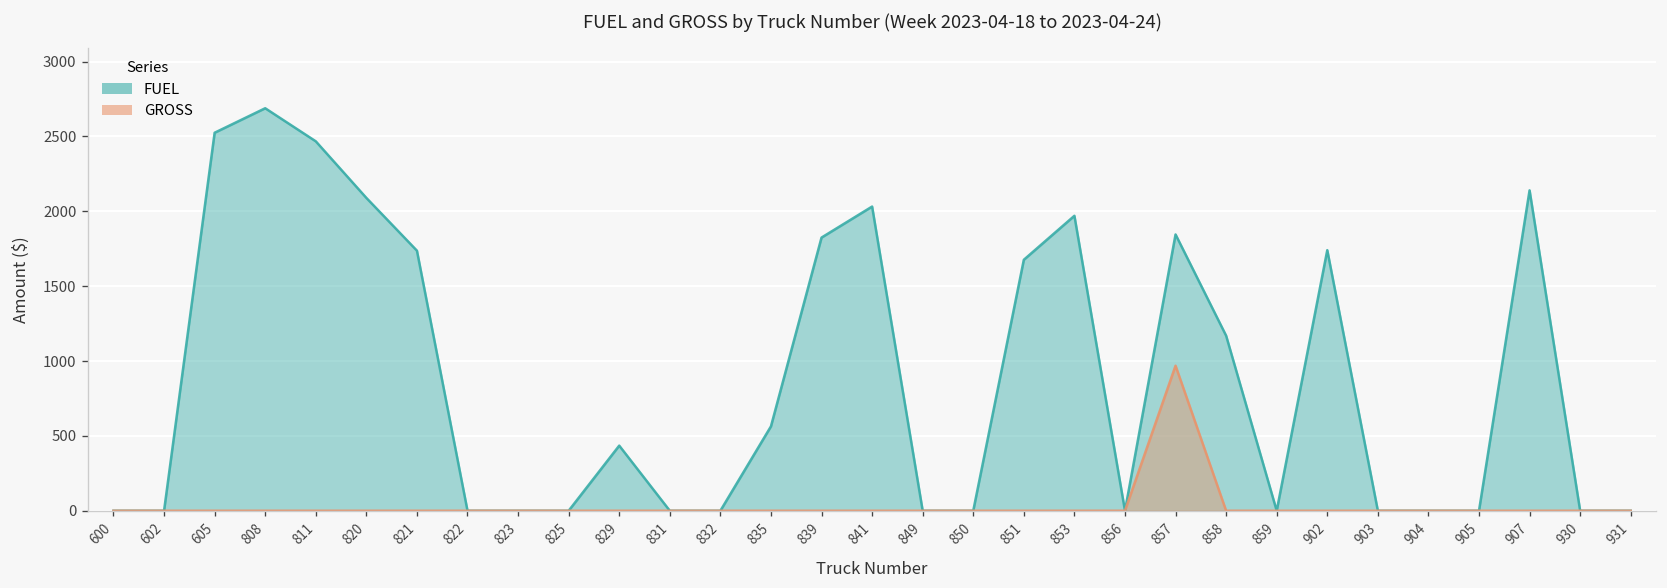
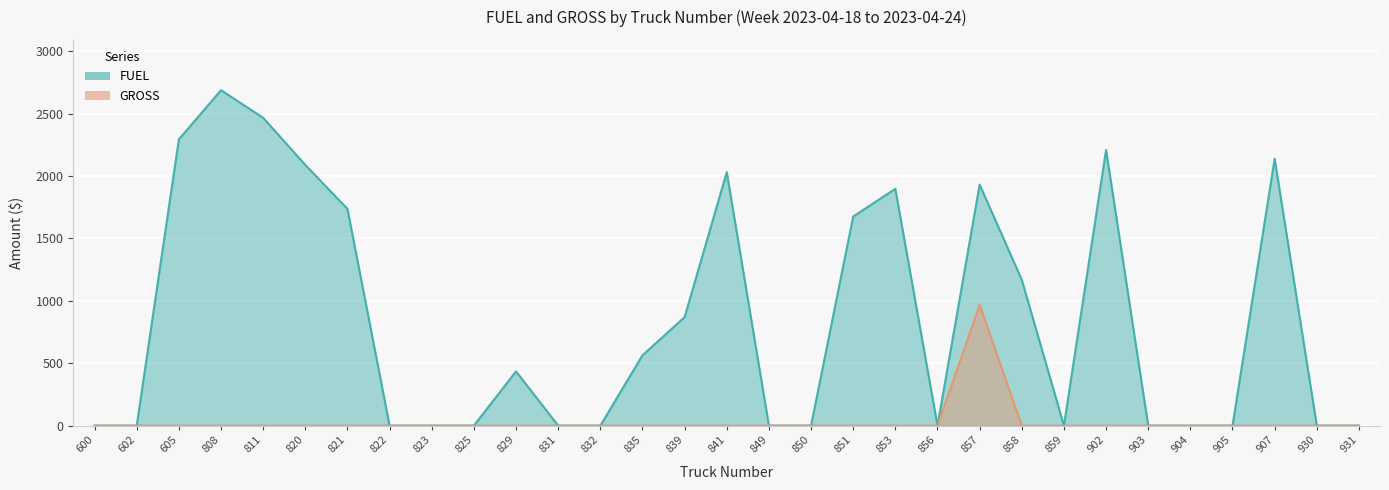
  {
    "FUEL": {
-     "605": 2530,
+     "605": 2300,
      "808": 2690,
      "811": 2470,
      "820": 2090,
      "821": 1740,
      "829": 430,
      "835": 560,
-     "839": 1820,
+     "839": 870,
      "841": 2030,
      "851": 1680,
-     "853": 1970,
-     "857": 1850,
+     "853": 1900,
+     "857": 1930,
      "858": 1170,
-     "902": 1740,
+     "902": 2210,
      "907": 2140
    },
    "GROSS": {
      "605": 0,
      "808": 0,
      "811": 0,
      "820": 0,
      "821": 0,
      "829": 0,
      "835": 0,
      "839": 0,
      "841": 0,
      "851": 0,
      "853": 0,
      "857": 970,
      "858": 0,
      "902": 0,
      "907": 0
    }
  }
